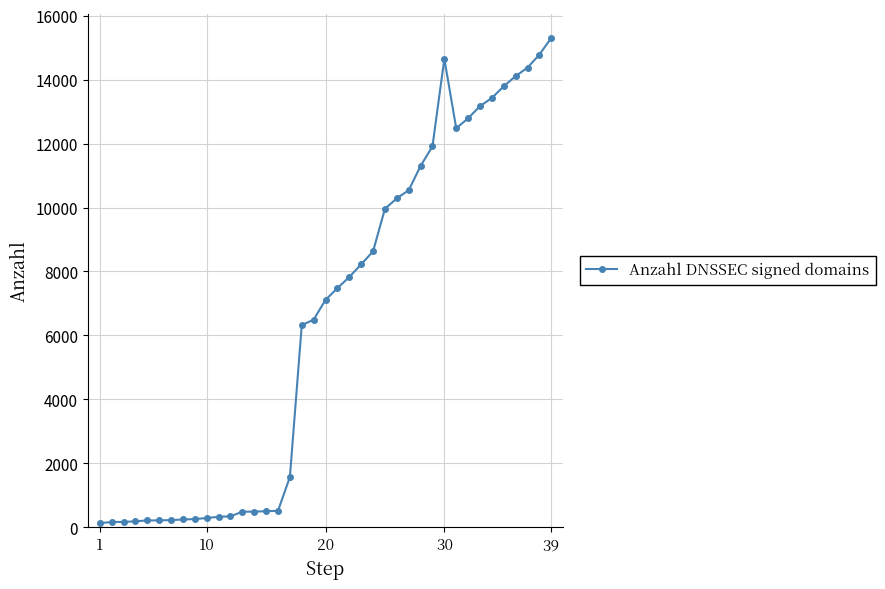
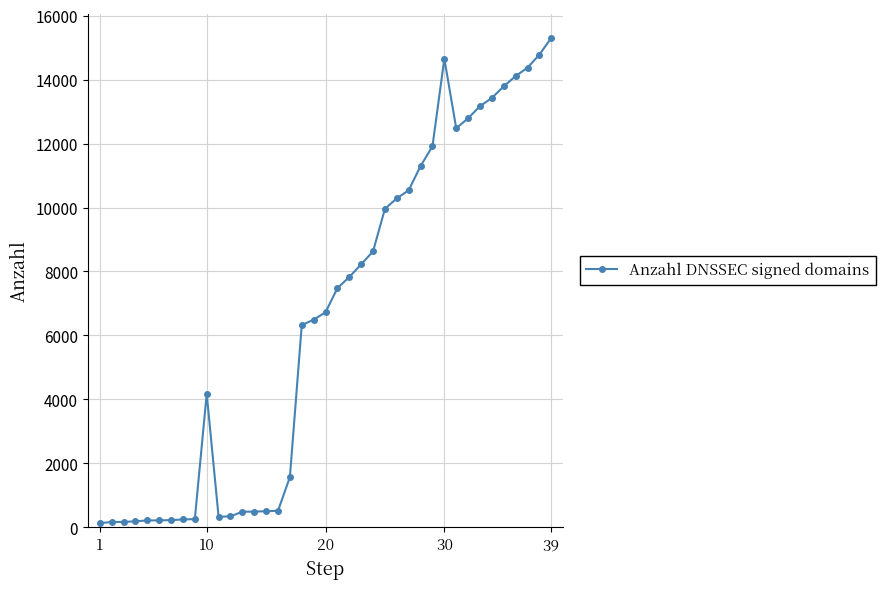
  {
    "1": 100,
-   "10": 300,
-   "20": 7100,
+   "10": 4200,
+   "20": 6700,
    "30": 14700,
    "39": 15300
  }
